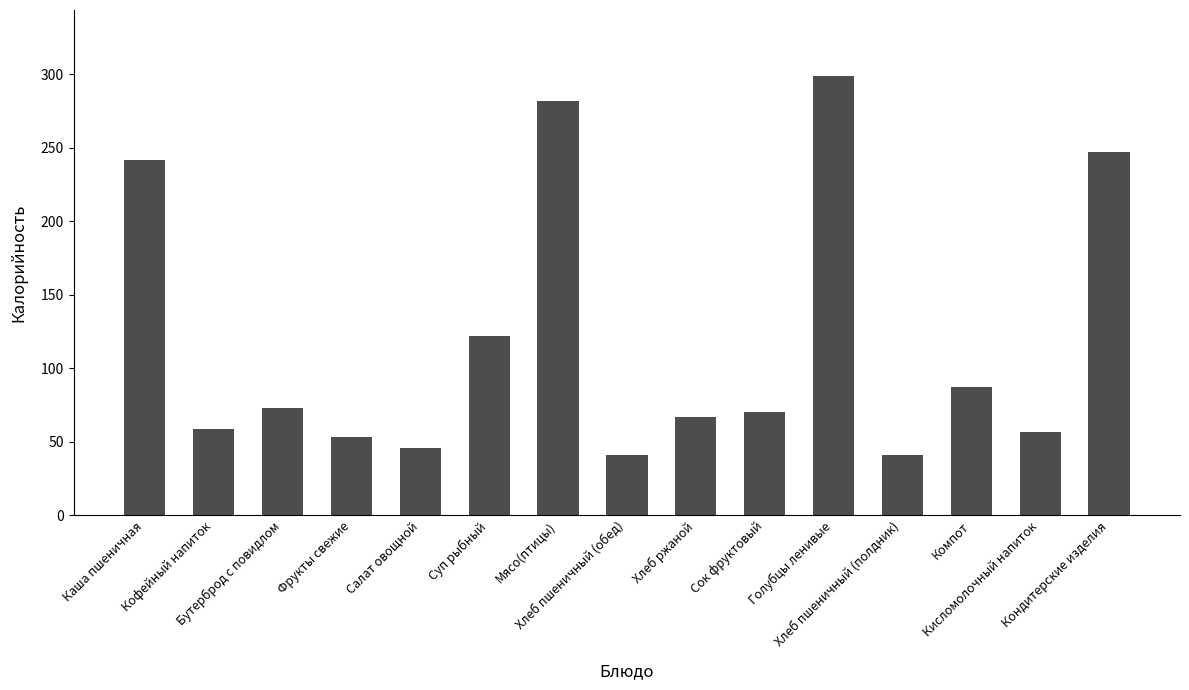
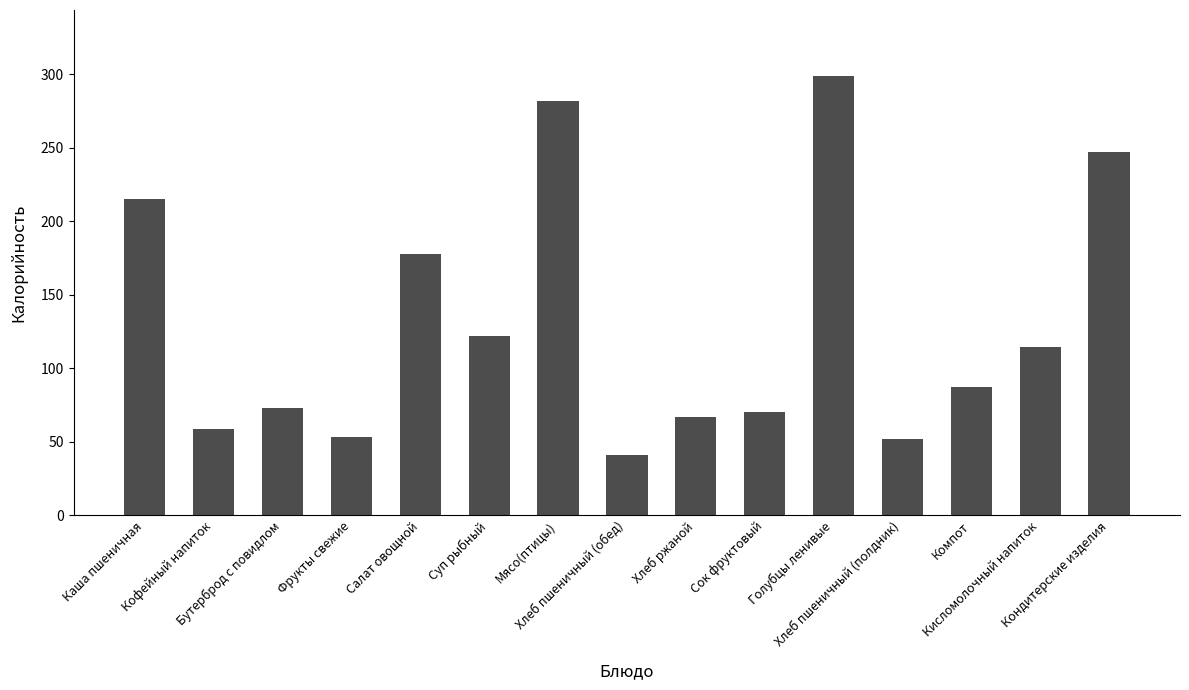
  {
-   "Каша пшеничная": 242,
+   "Каша пшеничная": 215,
    "Кофейный напиток": 59,
    "Бутерброд с повидлом": 73,
    "Фрукты свежие": 53,
-   "Салат овощной": 46,
+   "Салат овощной": 178,
    "Суп рыбный": 122,
    "Мясо(птицы)": 282,
    "Хлеб пшеничный (обед)": 41,
    "Хлеб ржаной": 67,
    "Сок фруктовый": 70,
    "Голубцы ленивые": 299,
-   "Хлеб пшеничный (полдник)": 41,
+   "Хлеб пшеничный (полдник)": 52,
    "Компот": 87,
-   "Кисломолочный напиток": 57,
+   "Кисломолочный напиток": 114,
    "Кондитерские изделия": 247
  }
